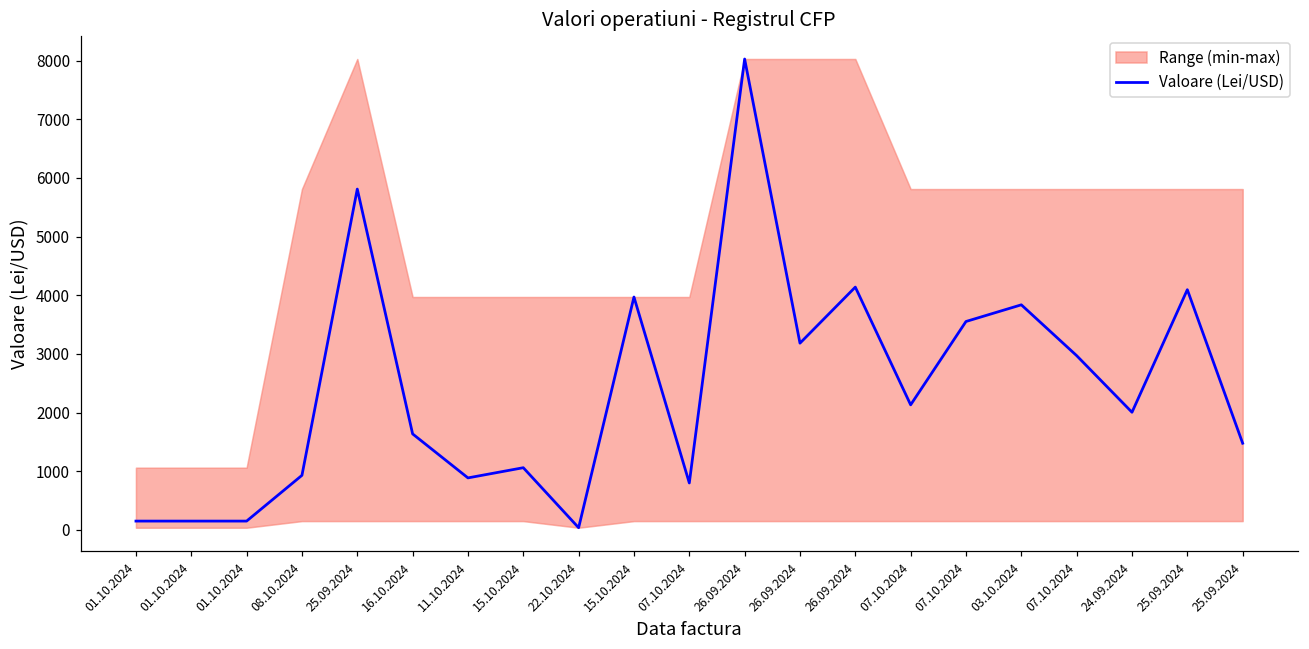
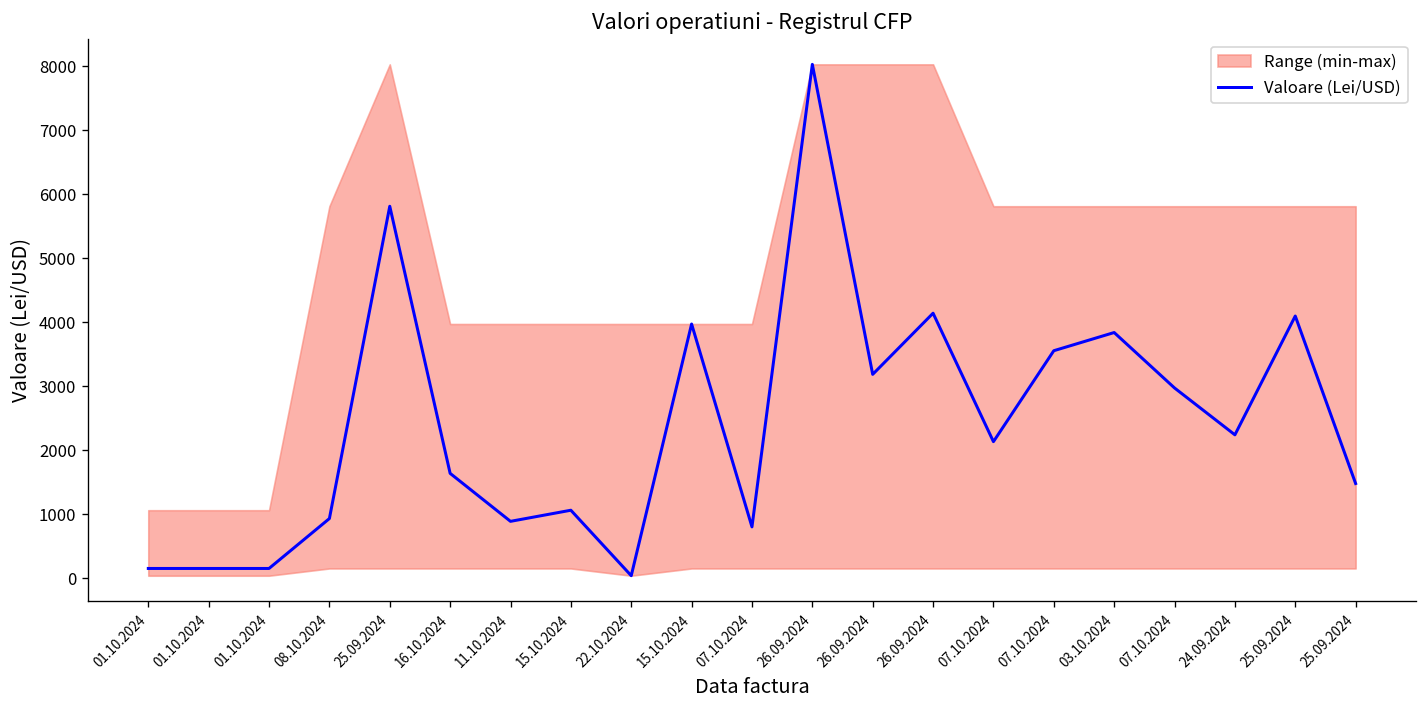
  {
    "Valoare (Lei/USD)": {
      "08.10.2024": 900,
      "16.10.2024": 1600,
      "11.10.2024": 900,
      "22.10.2024": 0,
      "03.10.2024": 3800,
-     "24.09.2024": 2000
+     "24.09.2024": 2200
    }
  }
